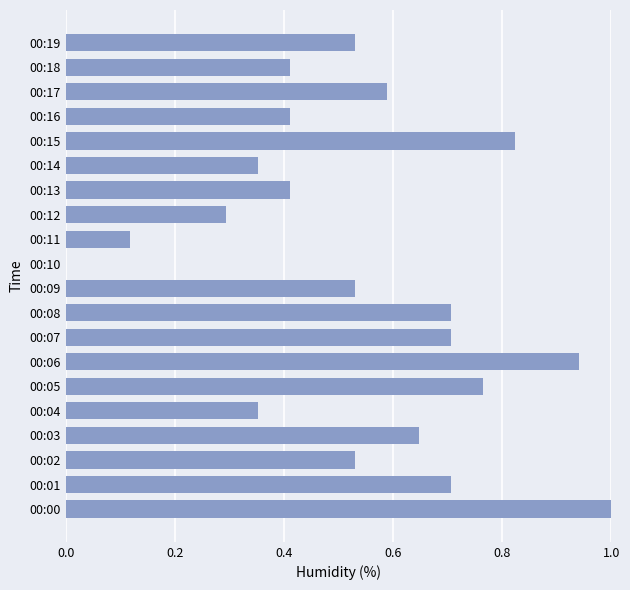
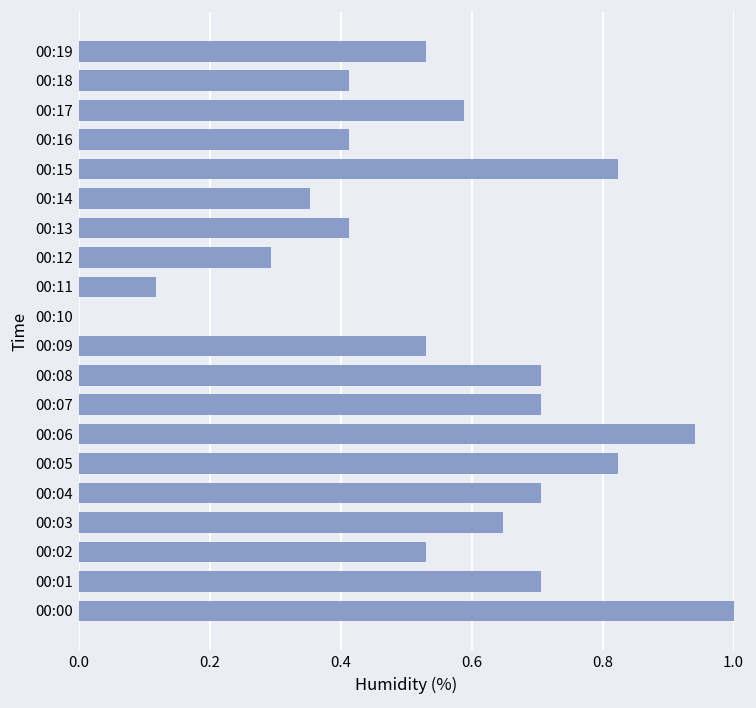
  {
    "00:19": 0.53,
    "00:18": 0.41,
    "00:17": 0.59,
    "00:16": 0.41,
    "00:15": 0.82,
    "00:14": 0.35,
    "00:13": 0.41,
    "00:12": 0.29,
    "00:11": 0.12,
    "00:10": 0.00,
    "00:09": 0.53,
    "00:08": 0.71,
    "00:07": 0.71,
    "00:06": 0.94,
-   "00:05": 0.76,
-   "00:04": 0.35,
+   "00:05": 0.82,
+   "00:04": 0.71,
    "00:03": 0.65,
    "00:02": 0.53,
    "00:01": 0.71,
    "00:00": 1.00
  }
